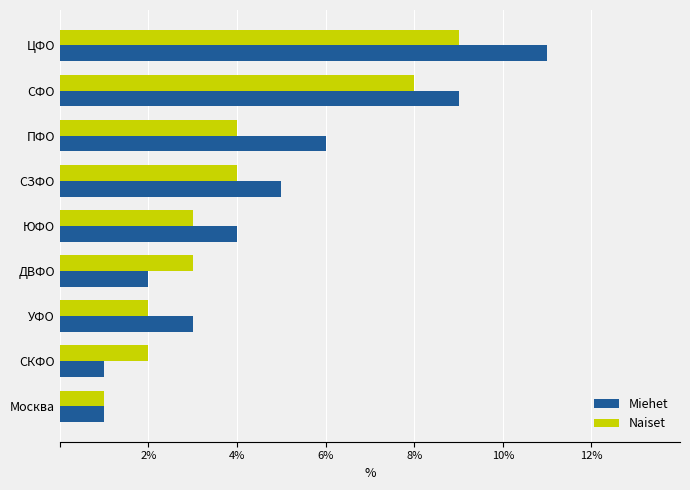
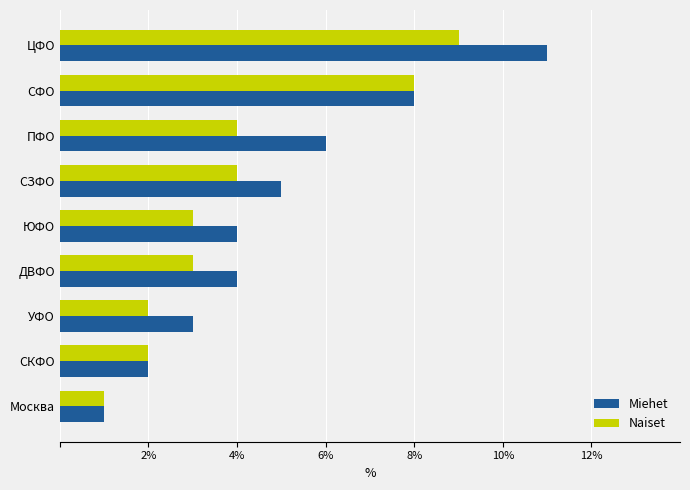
  {
    "Miehet": {
      "ЦФО": "11%",
-     "СФО": "9%",
+     "СФО": "8%",
      "ПФО": "6%",
      "СЗФО": "5%",
      "ЮФО": "4%",
-     "ДВФО": "2%",
+     "ДВФО": "4%",
      "УФО": "3%",
-     "СКФО": "1%",
+     "СКФО": "2%",
      "Москва": "1%"
    },
    "Naiset": {
      "ЦФО": "9%",
      "СФО": "8%",
      "ПФО": "4%",
      "СЗФО": "4%",
      "ЮФО": "3%",
      "ДВФО": "3%",
      "УФО": "2%",
      "СКФО": "2%",
      "Москва": "1%"
    }
  }
